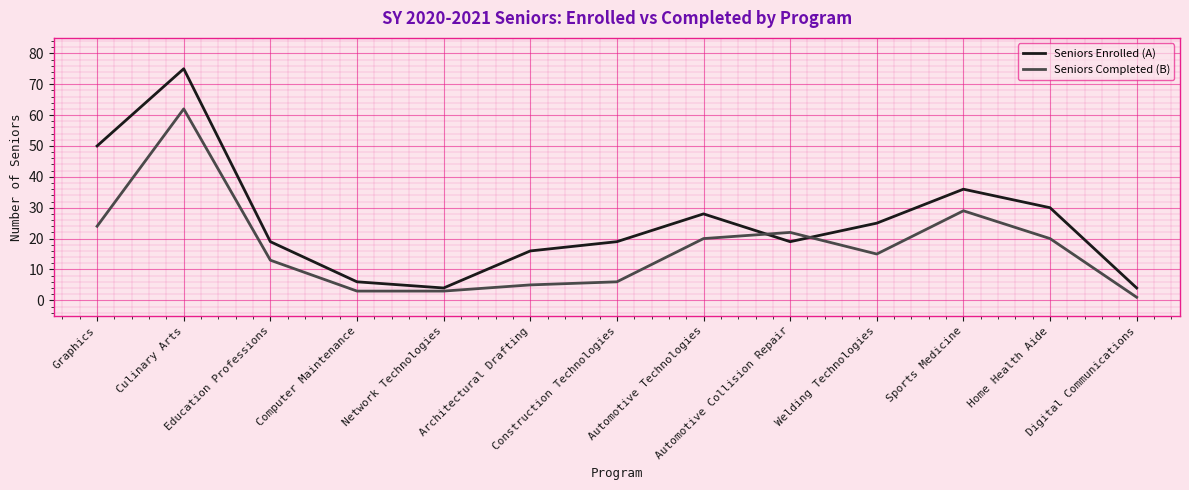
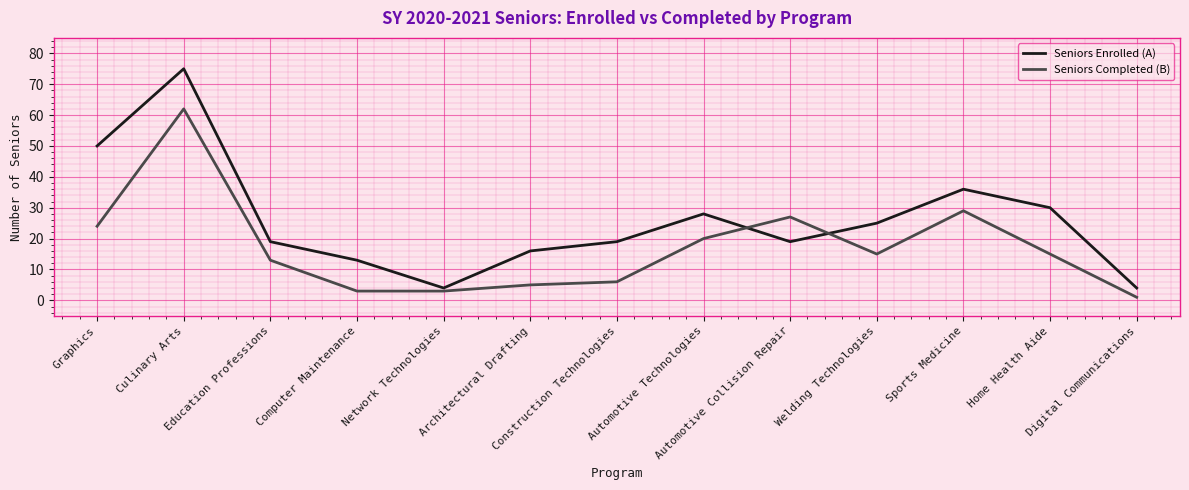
  {
    "Seniors Enrolled (A)": {
      "Graphics": 50,
      "Culinary Arts": 75,
      "Education Professions": 19,
-     "Computer Maintenance": 6,
+     "Computer Maintenance": 13,
      "Network Technologies": 4,
      "Architectural Drafting": 16,
      "Construction Technologies": 19,
      "Automotive Technologies": 28,
      "Automotive Collision Repair": 19,
      "Welding Technologies": 25,
      "Sports Medicine": 36,
      "Home Health Aide": 30,
      "Digital Communications": 4
    },
    "Seniors Completed (B)": {
      "Graphics": 24,
      "Culinary Arts": 62,
      "Education Professions": 13,
      "Computer Maintenance": 3,
      "Network Technologies": 3,
      "Architectural Drafting": 5,
      "Construction Technologies": 6,
      "Automotive Technologies": 20,
-     "Automotive Collision Repair": 22,
+     "Automotive Collision Repair": 27,
      "Welding Technologies": 15,
      "Sports Medicine": 29,
-     "Home Health Aide": 20,
+     "Home Health Aide": 15,
      "Digital Communications": 1
    }
  }
